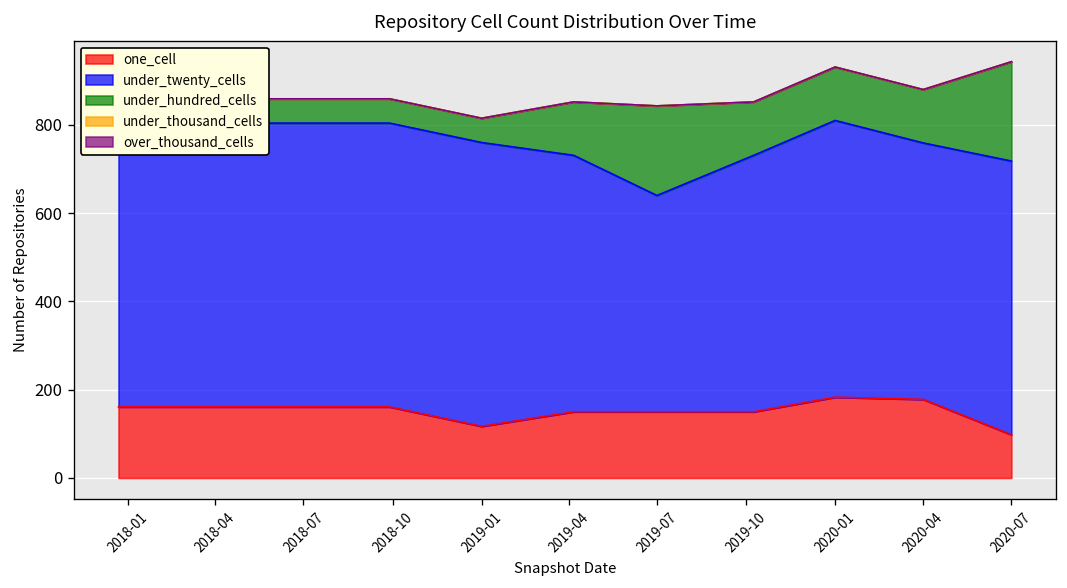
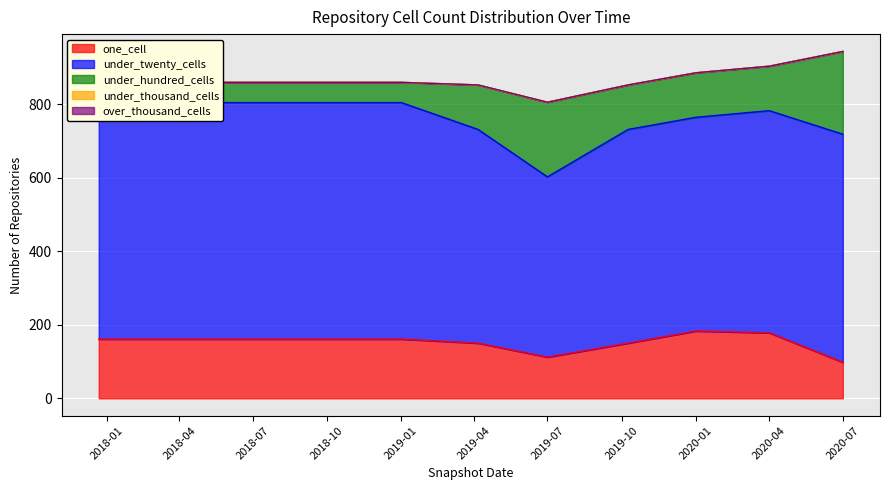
  {
    "one_cell": {
-     "2019-01": 120,
-     "2019-07": 150,
+     "2019-01": 160,
+     "2019-07": 110,
      "2020-01": 180,
      "2020-04": 180,
      "2020-07": 100
    },
    "under_twenty_cells": {
      "2019-01": 640,
      "2019-07": 490,
-     "2020-01": 630,
-     "2020-04": 580,
+     "2020-01": 580,
+     "2020-04": 600,
      "2020-07": 620
    }
  }
